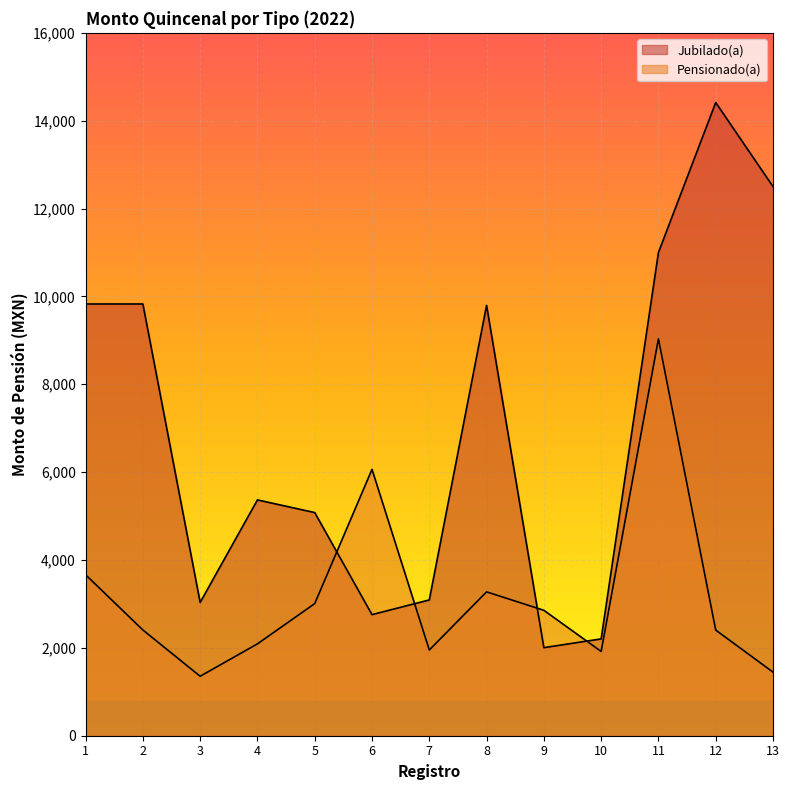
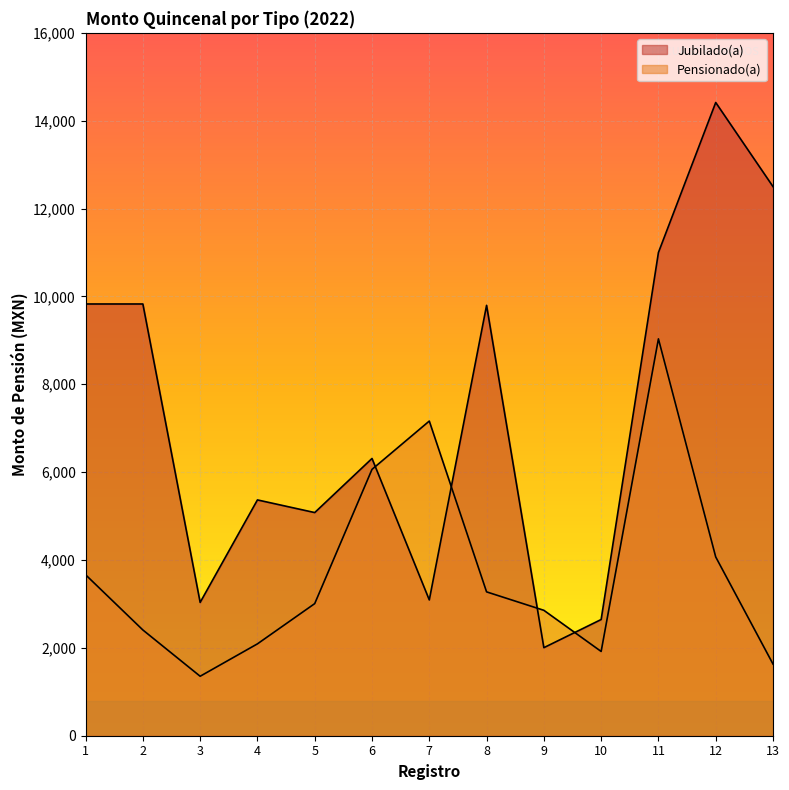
  {
    "Jubilado(a)": {
      "1": "9,800",
      "2": "9,800",
      "3": "3,000",
      "4": "5,400",
      "5": "5,100",
-     "6": "2,800",
+     "6": "6,300",
      "7": "3,100",
      "8": "9,800",
      "9": "2,000",
-     "10": "2,200",
+     "10": "2,600",
      "11": "11,000",
      "12": "14,400",
      "13": "12,500"
    },
    "Pensionado(a)": {
      "1": "3,700",
      "2": "2,400",
      "3": "1,400",
      "4": "2,100",
      "5": "3,000",
      "6": "6,100",
-     "7": "2,000",
+     "7": "7,200",
      "8": "3,300",
      "9": "2,900",
      "10": "1,900",
      "11": "9,000",
-     "12": "2,400",
-     "13": "1,400"
+     "12": "4,100",
+     "13": "1,600"
    }
  }
